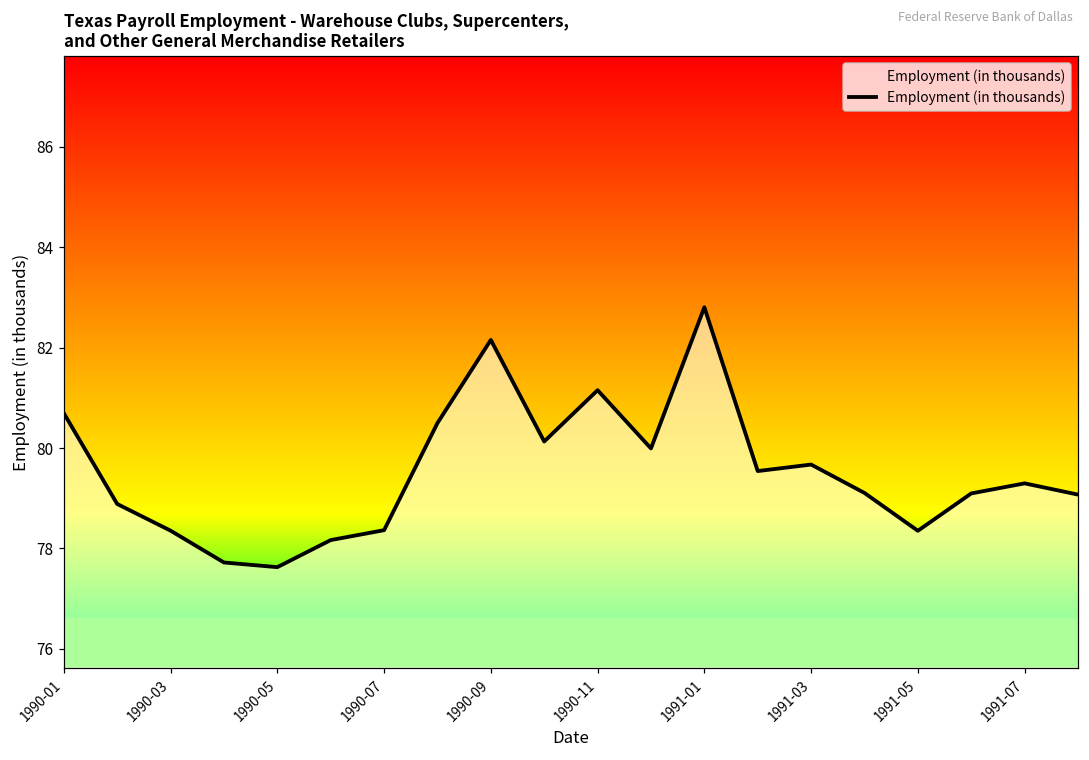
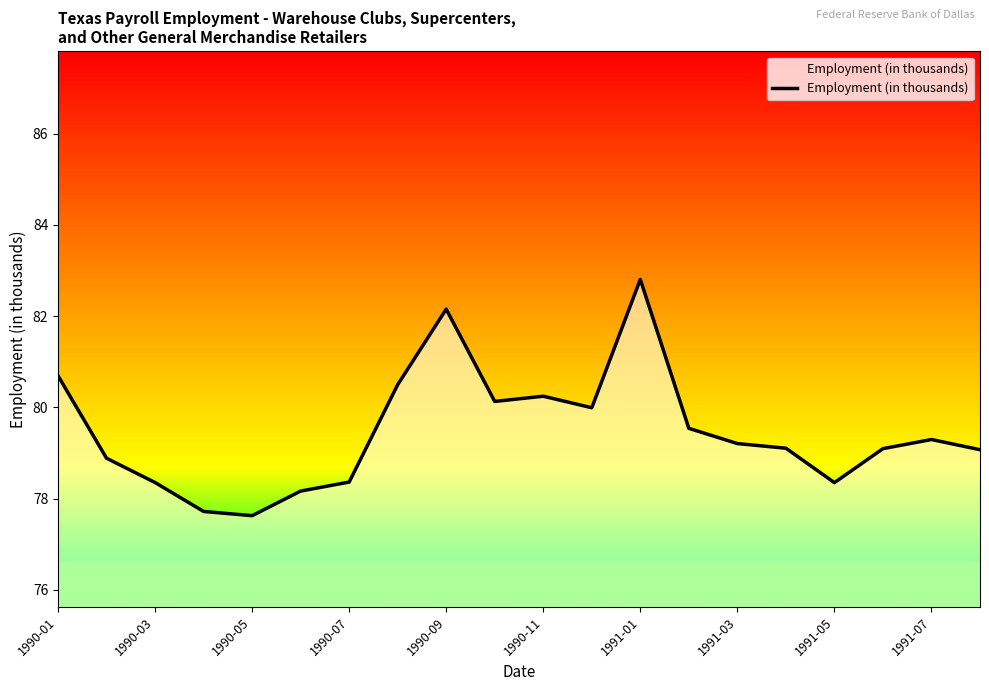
  {
    "1990-01": 80.7,
    "1990-03": 78.4,
    "1990-05": 77.6,
    "1990-07": 78.4,
    "1990-09": 82.2,
-   "1990-11": 81.2,
+   "1990-11": 80.2,
    "1991-01": 82.8,
-   "1991-03": 79.7,
+   "1991-03": 79.2,
    "1991-05": 78.3,
    "1991-07": 79.3
  }
